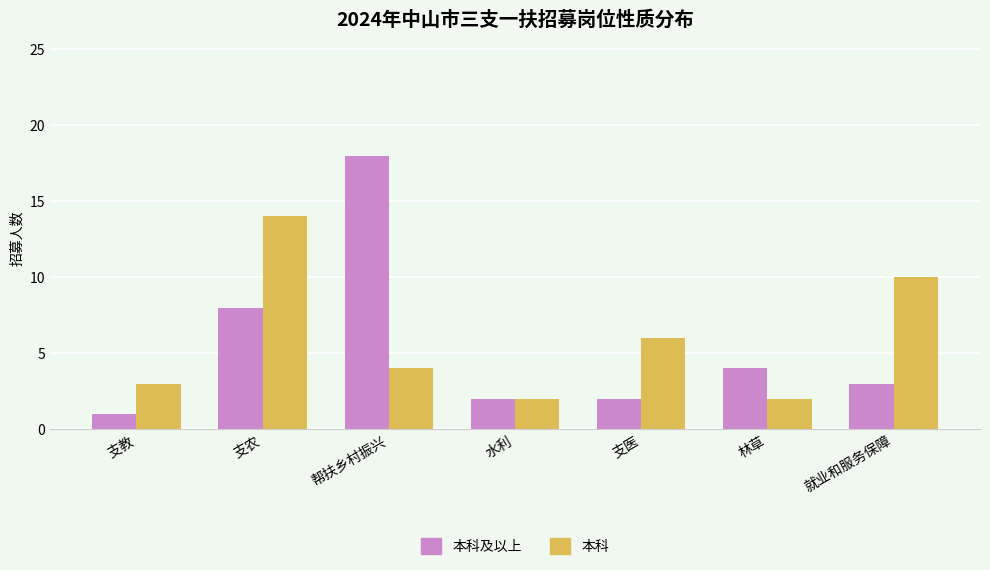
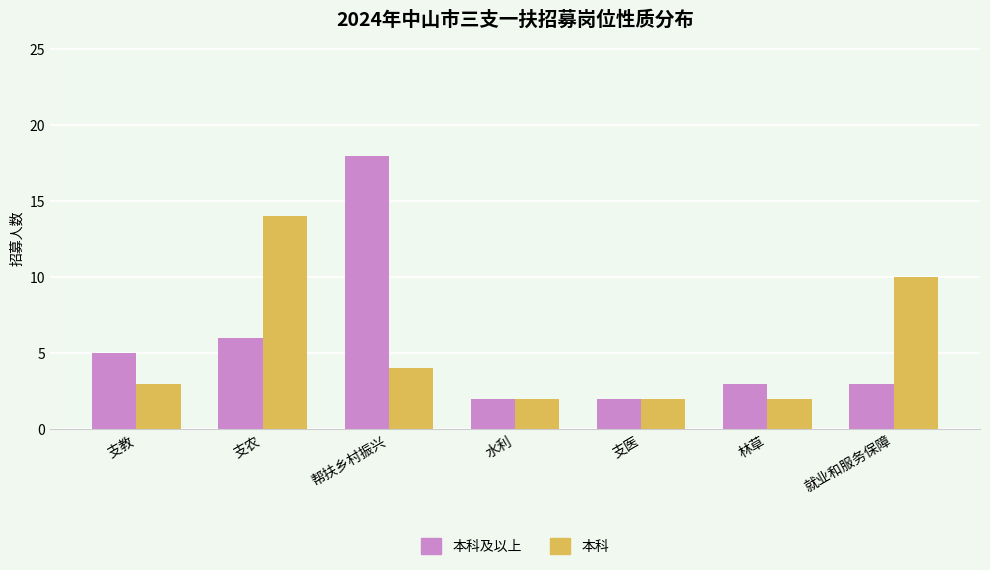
  {
    "本科及以上": {
-     "支教": 1,
-     "支农": 8,
+     "支教": 5,
+     "支农": 6,
      "帮扶乡村振兴": 18,
      "水利": 2,
      "支医": 2,
-     "林草": 4,
+     "林草": 3,
      "就业和服务保障": 3
    },
    "本科": {
      "支教": 3,
      "支农": 14,
      "帮扶乡村振兴": 4,
      "水利": 2,
-     "支医": 6,
+     "支医": 2,
      "林草": 2,
      "就业和服务保障": 10
    }
  }
